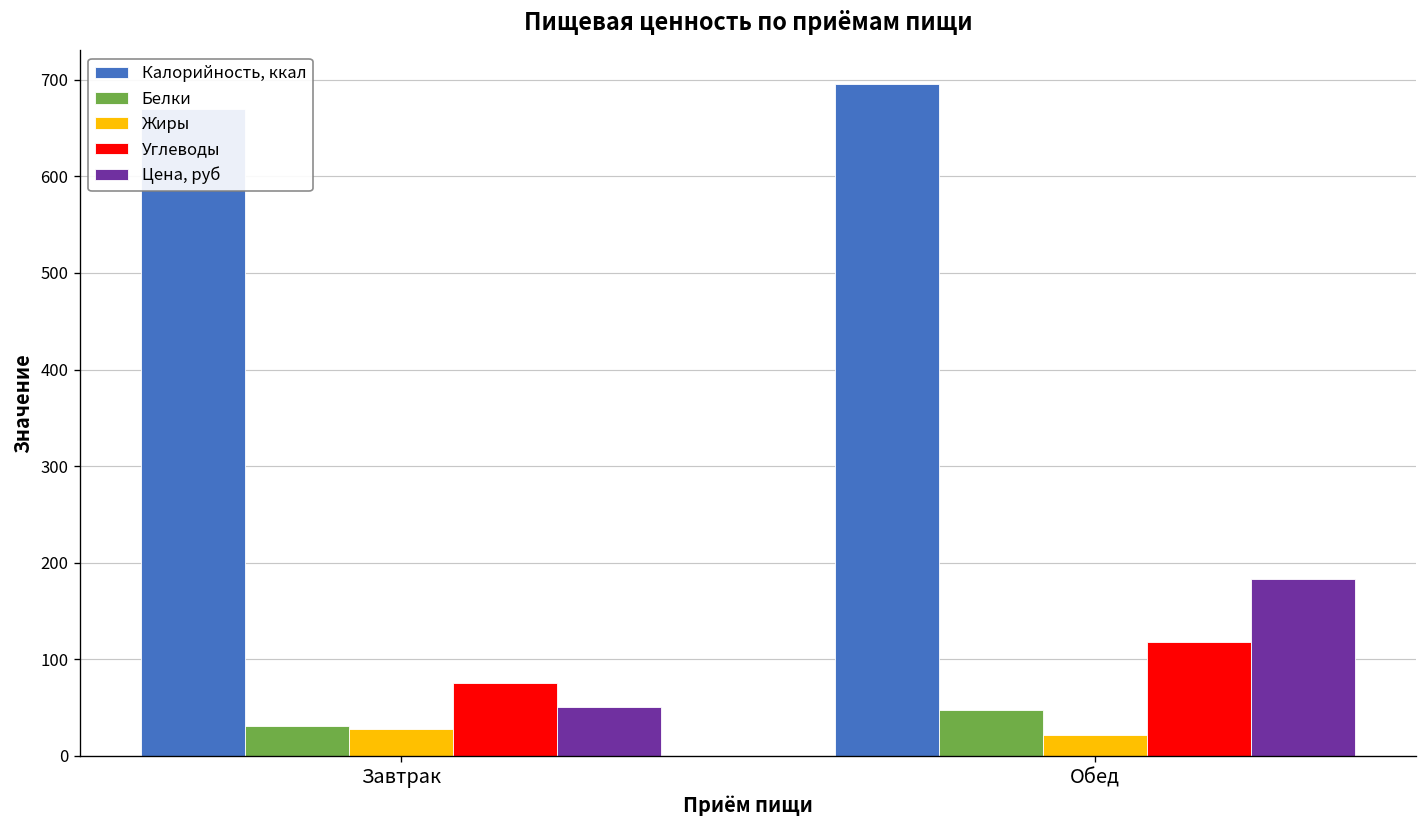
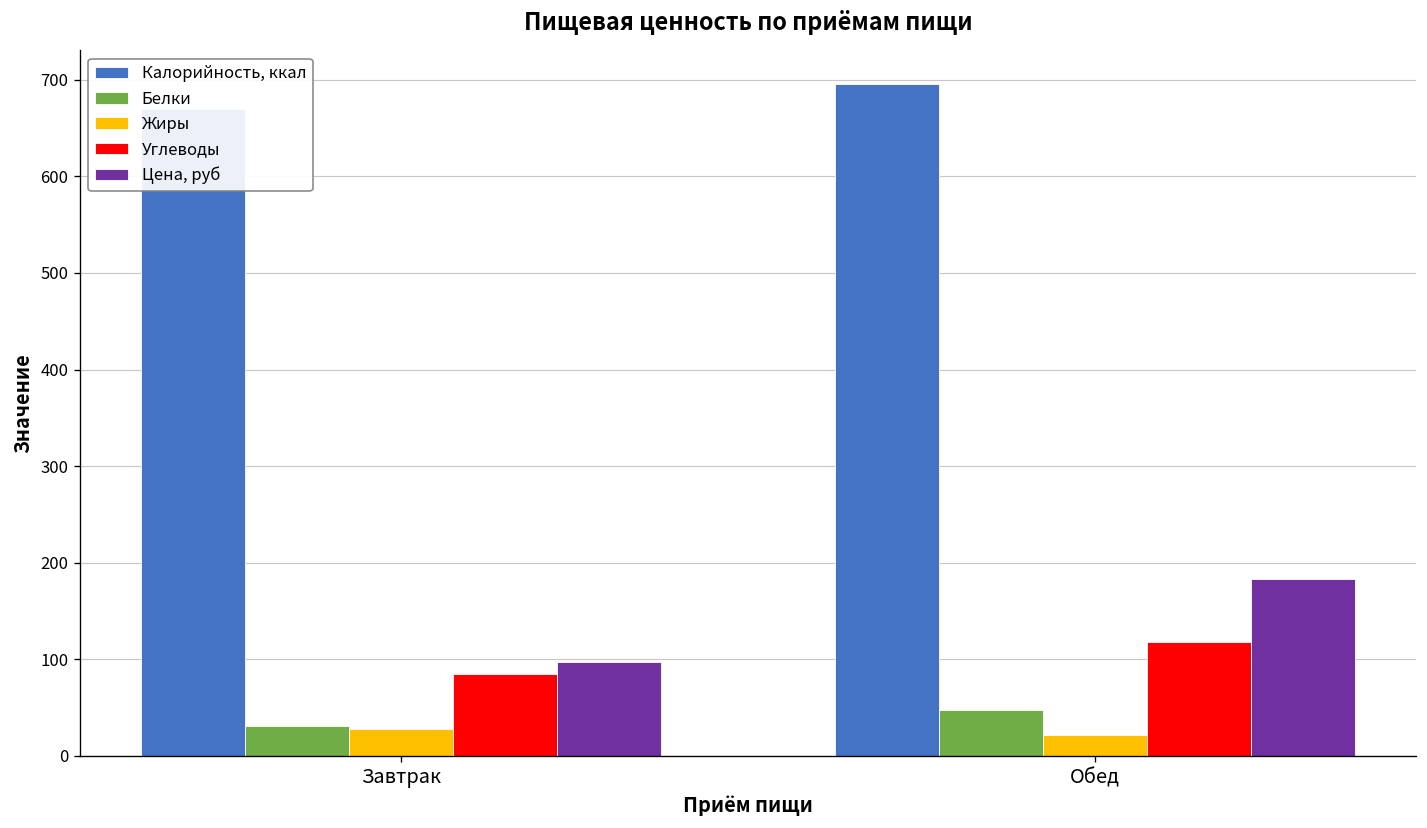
  {
    "Калорийность, ккал": {
      "Обед": 700
    },
    "Белки": {
      "Завтрак": 30,
      "Обед": 50
    },
    "Жиры": {
      "Завтрак": 30,
      "Обед": 20
    },
    "Углеводы": {
-     "Завтрак": 70,
+     "Завтрак": 90,
      "Обед": 120
    },
    "Цена, руб": {
-     "Завтрак": 50,
+     "Завтрак": 100,
      "Обед": 180
    }
  }
